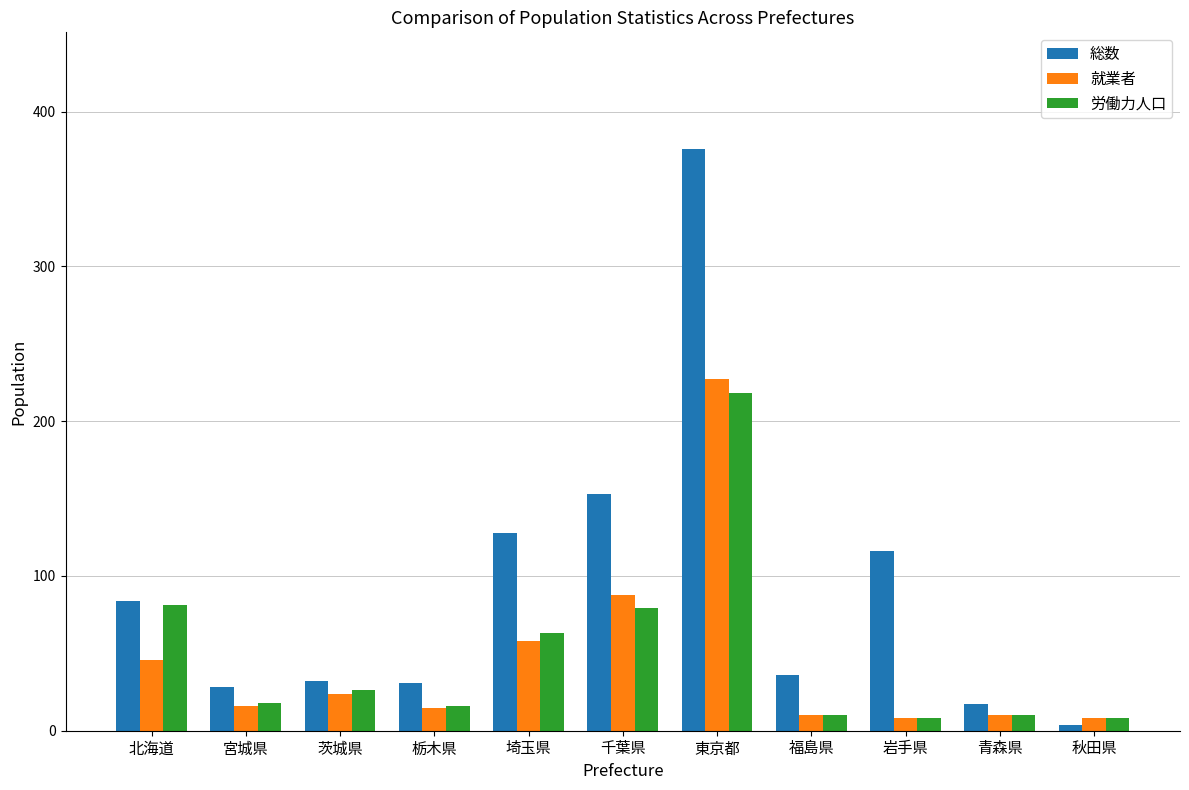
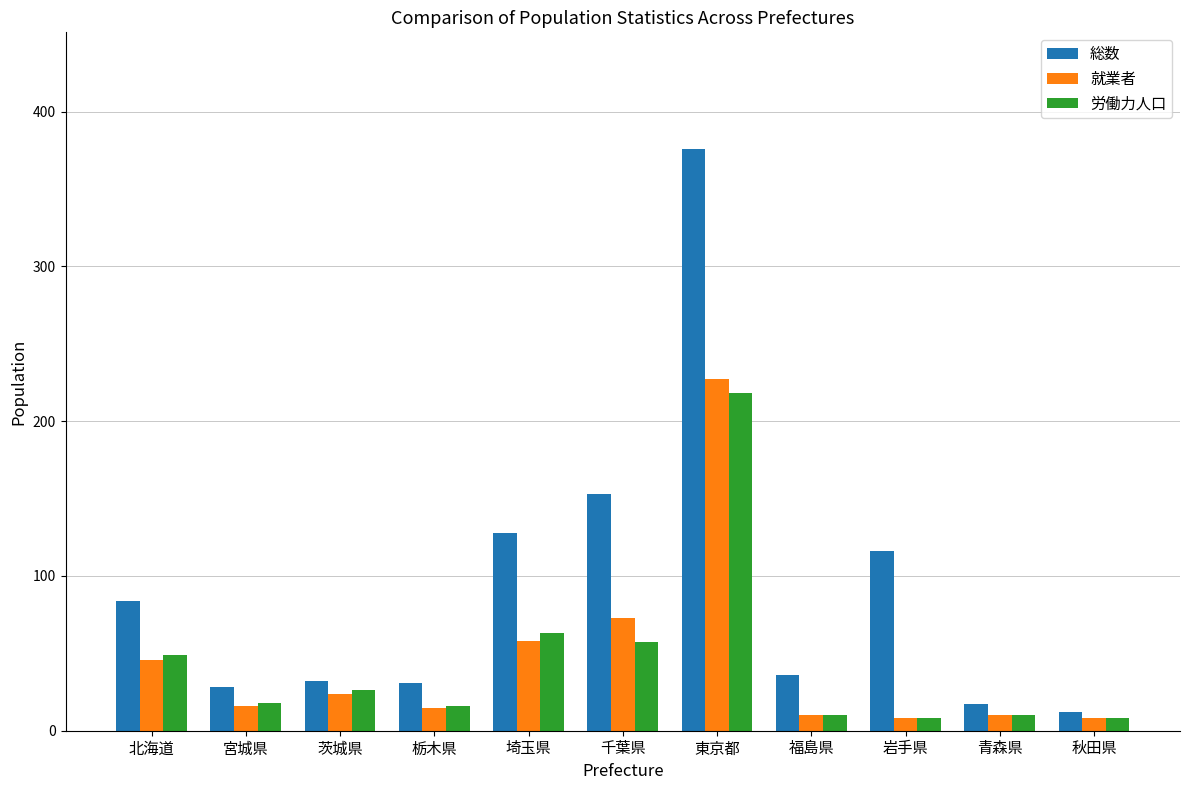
  {
    "総数": {
      "北海道": 84,
      "宮城県": 28,
      "茨城県": 32,
      "栃木県": 31,
      "埼玉県": 128,
      "千葉県": 153,
      "東京都": 376,
      "福島県": 36,
      "岩手県": 116,
      "青森県": 17,
-     "秋田県": 4
+     "秋田県": 12
    },
    "就業者": {
      "北海道": 46,
      "宮城県": 16,
      "茨城県": 24,
      "栃木県": 15,
      "埼玉県": 58,
-     "千葉県": 88,
+     "千葉県": 73,
      "東京都": 227,
      "福島県": 10,
      "岩手県": 8,
      "青森県": 10,
      "秋田県": 8
    },
    "労働力人口": {
-     "北海道": 81,
+     "北海道": 49,
      "宮城県": 18,
      "茨城県": 26,
      "栃木県": 16,
      "埼玉県": 63,
-     "千葉県": 79,
+     "千葉県": 57,
      "東京都": 218,
      "福島県": 10,
      "岩手県": 8,
      "青森県": 10,
      "秋田県": 8
    }
  }
